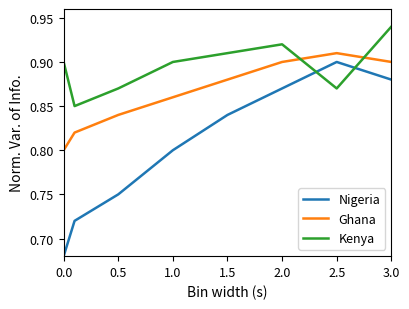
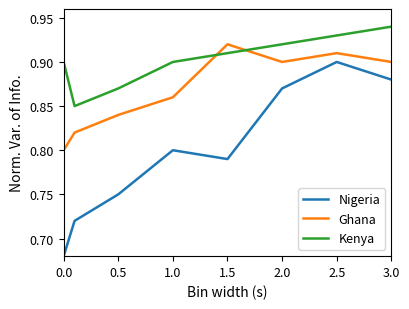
  {
    "Nigeria": {
      "0.0": 0.68,
      "0.5": 0.75,
      "1.0": 0.80,
-     "1.5": 0.84,
+     "1.5": 0.79,
      "2.0": 0.87,
      "2.5": 0.90,
      "3.0": 0.88
    },
    "Ghana": {
      "0.0": 0.80,
      "0.5": 0.84,
      "1.0": 0.86,
-     "1.5": 0.88,
+     "1.5": 0.92,
      "2.0": 0.90,
      "2.5": 0.91,
      "3.0": 0.90
    },
    "Kenya": {
      "0.0": 0.90,
      "0.5": 0.87,
      "1.0": 0.90,
      "1.5": 0.91,
      "2.0": 0.92,
-     "2.5": 0.87,
+     "2.5": 0.93,
      "3.0": 0.94
    }
  }
